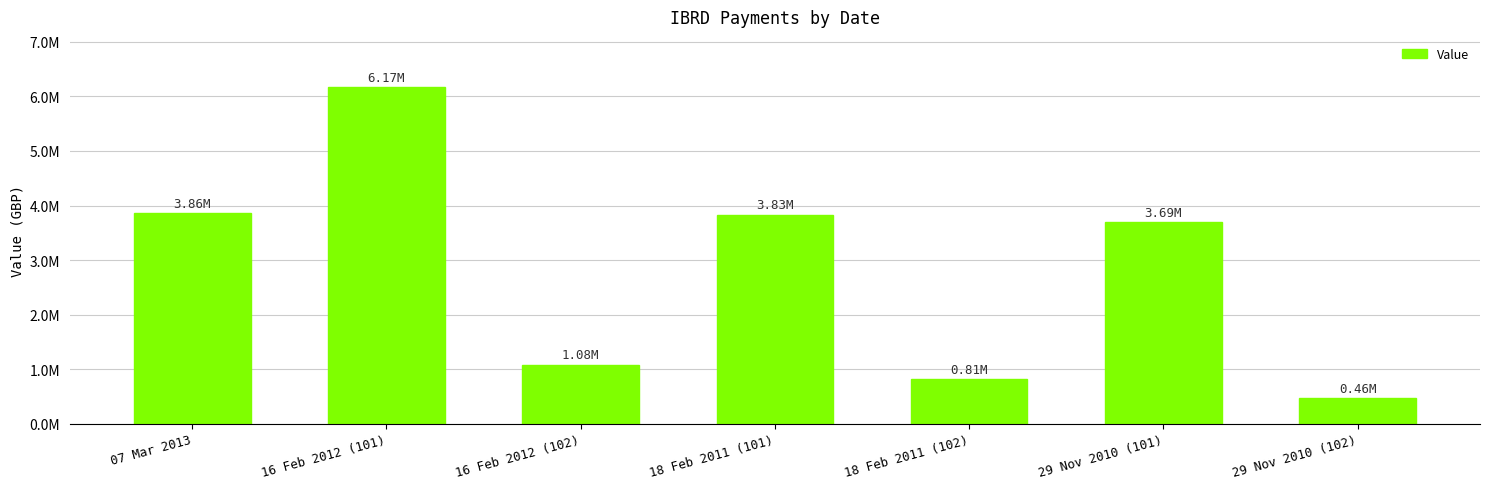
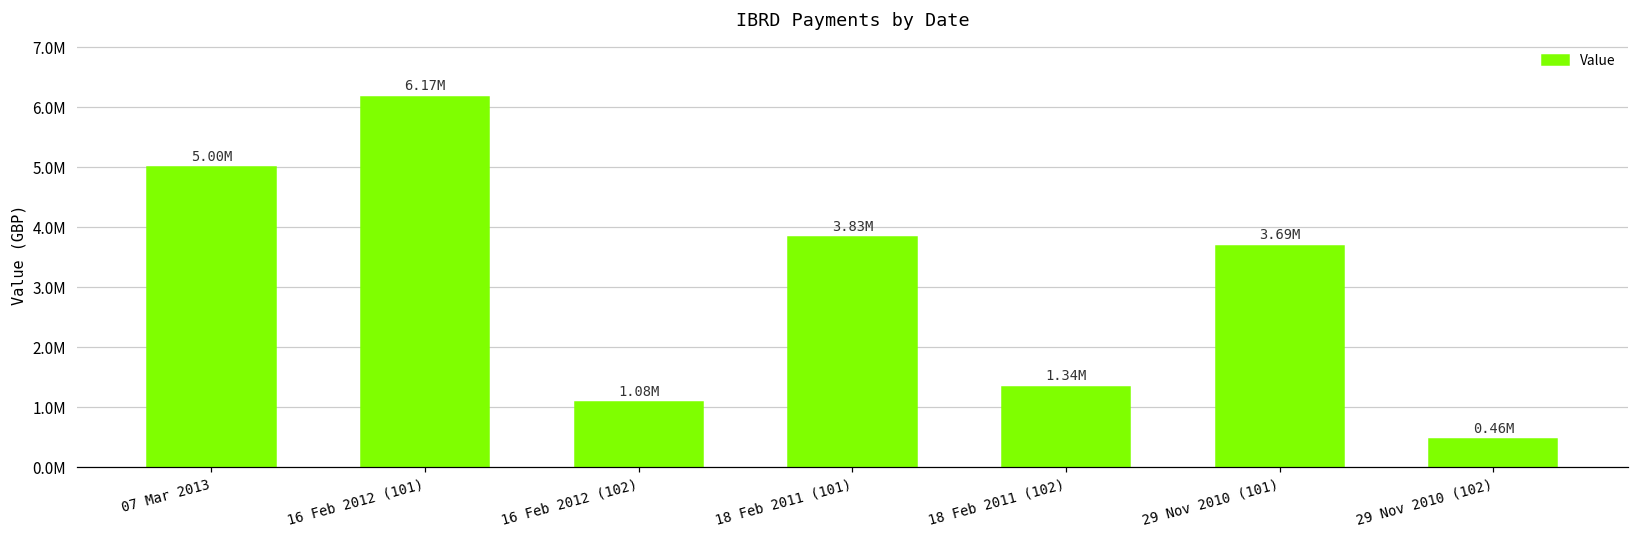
  {
-   "07 Mar 2013": "3.86M",
+   "07 Mar 2013": "5.00M",
    "16 Feb 2012 (101)": "6.17M",
    "16 Feb 2012 (102)": "1.08M",
    "18 Feb 2011 (101)": "3.83M",
-   "18 Feb 2011 (102)": "0.81M",
+   "18 Feb 2011 (102)": "1.34M",
    "29 Nov 2010 (101)": "3.69M",
    "29 Nov 2010 (102)": "0.46M"
  }
